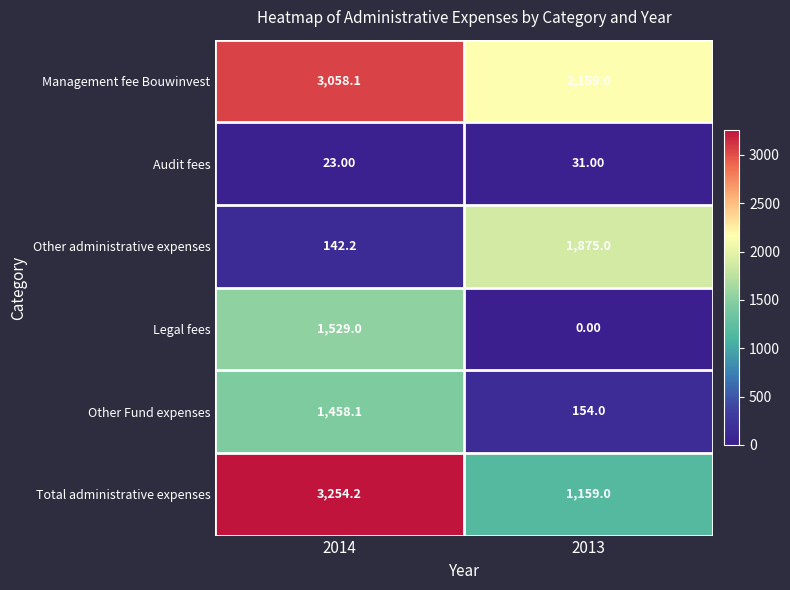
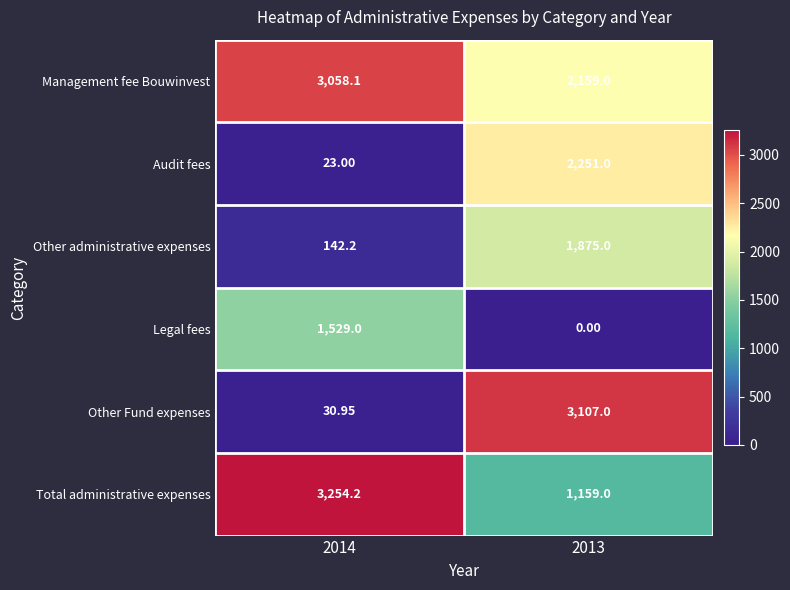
  {
    "Management fee Bouwinvest": {
      "2014": "3,058.1",
      "2013": "2,159.0"
    },
    "Audit fees": {
      "2014": "23.00",
-     "2013": "31.00"
+     "2013": "2,251.0"
    },
    "Other administrative expenses": {
      "2014": "142.2",
      "2013": "1,875.0"
    },
    "Legal fees": {
      "2014": "1,529.0",
      "2013": "0.00"
    },
    "Other Fund expenses": {
-     "2014": "1,458.1",
-     "2013": "154.0"
+     "2014": "30.95",
+     "2013": "3,107.0"
    },
    "Total administrative expenses": {
      "2014": "3,254.2",
      "2013": "1,159.0"
    }
  }
